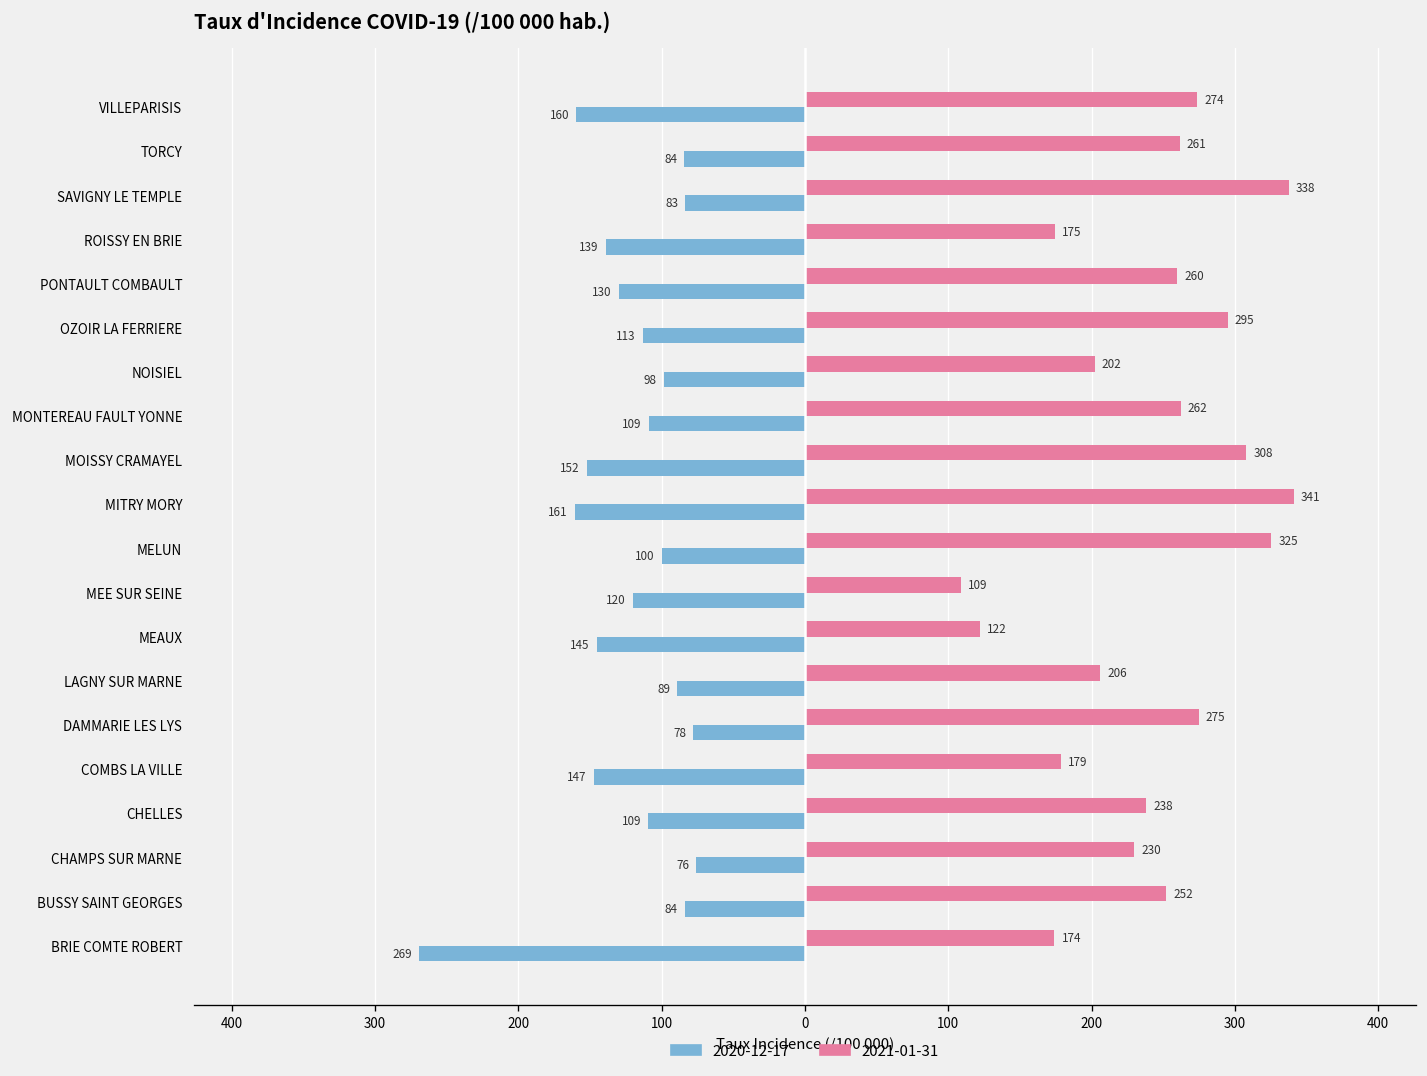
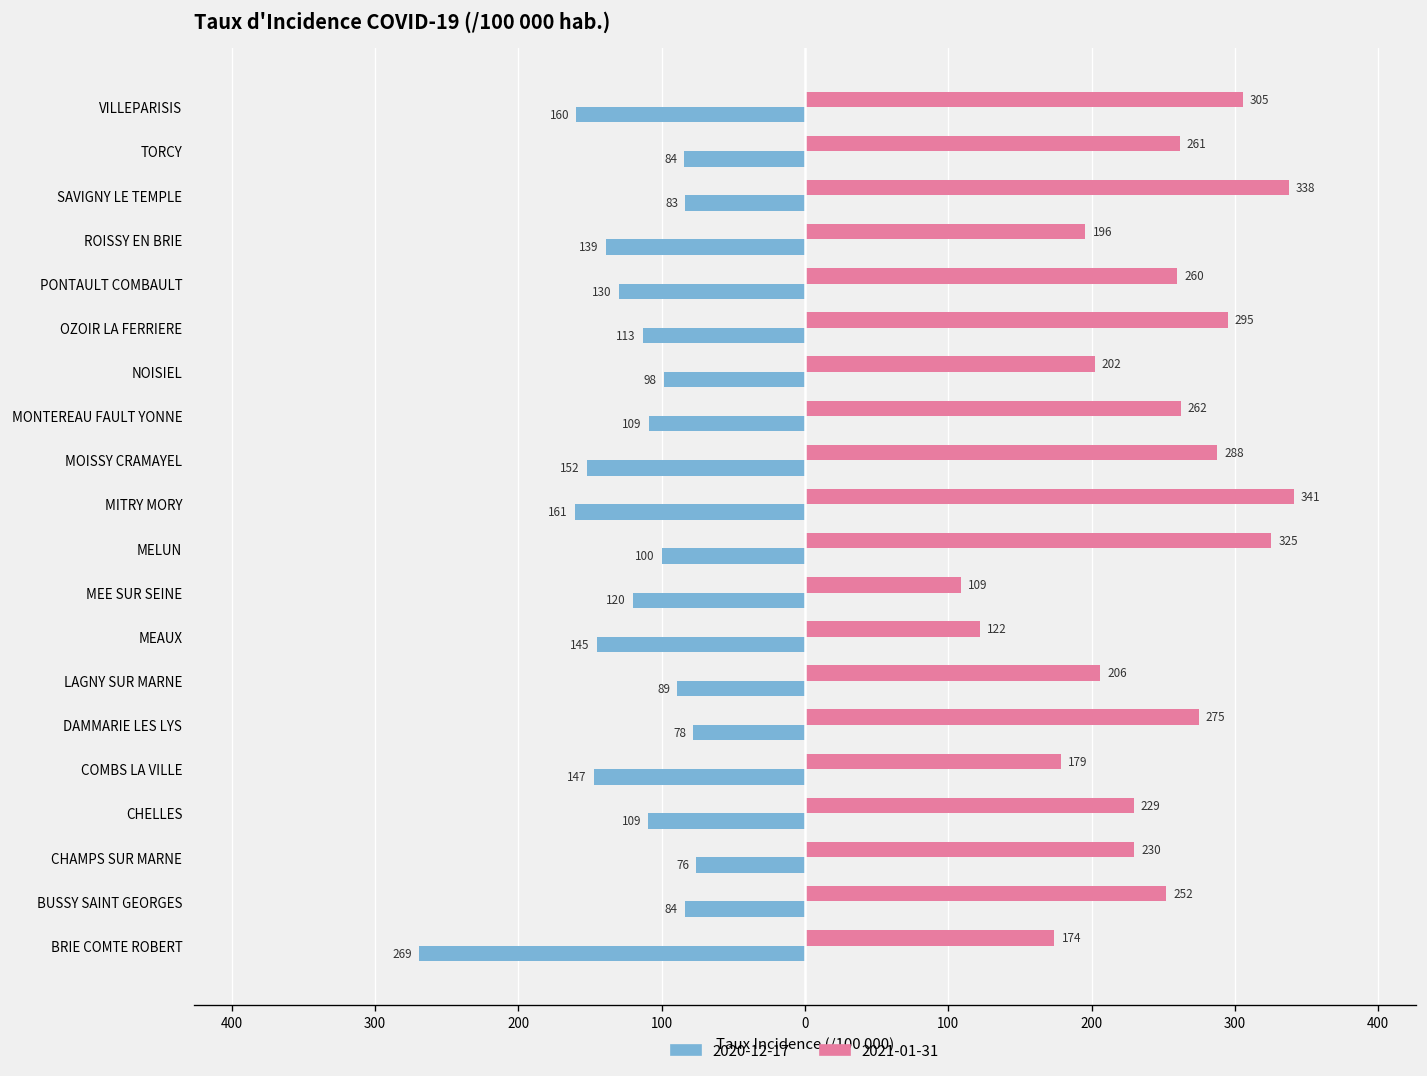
  {
    "2021-01-31": {
-     "VILLEPARISIS": 274,
+     "VILLEPARISIS": 305,
      "TORCY": 261,
      "SAVIGNY LE TEMPLE": 338,
-     "ROISSY EN BRIE": 175,
+     "ROISSY EN BRIE": 196,
      "PONTAULT COMBAULT": 260,
      "OZOIR LA FERRIERE": 295,
      "NOISIEL": 202,
      "MONTEREAU FAULT YONNE": 262,
-     "MOISSY CRAMAYEL": 308,
+     "MOISSY CRAMAYEL": 288,
      "MITRY MORY": 341,
      "MELUN": 325,
      "MEE SUR SEINE": 109,
      "MEAUX": 122,
      "LAGNY SUR MARNE": 206,
      "DAMMARIE LES LYS": 275,
      "COMBS LA VILLE": 179,
-     "CHELLES": 238,
+     "CHELLES": 229,
      "CHAMPS SUR MARNE": 230,
      "BUSSY SAINT GEORGES": 252,
      "BRIE COMTE ROBERT": 174
    }
  }
